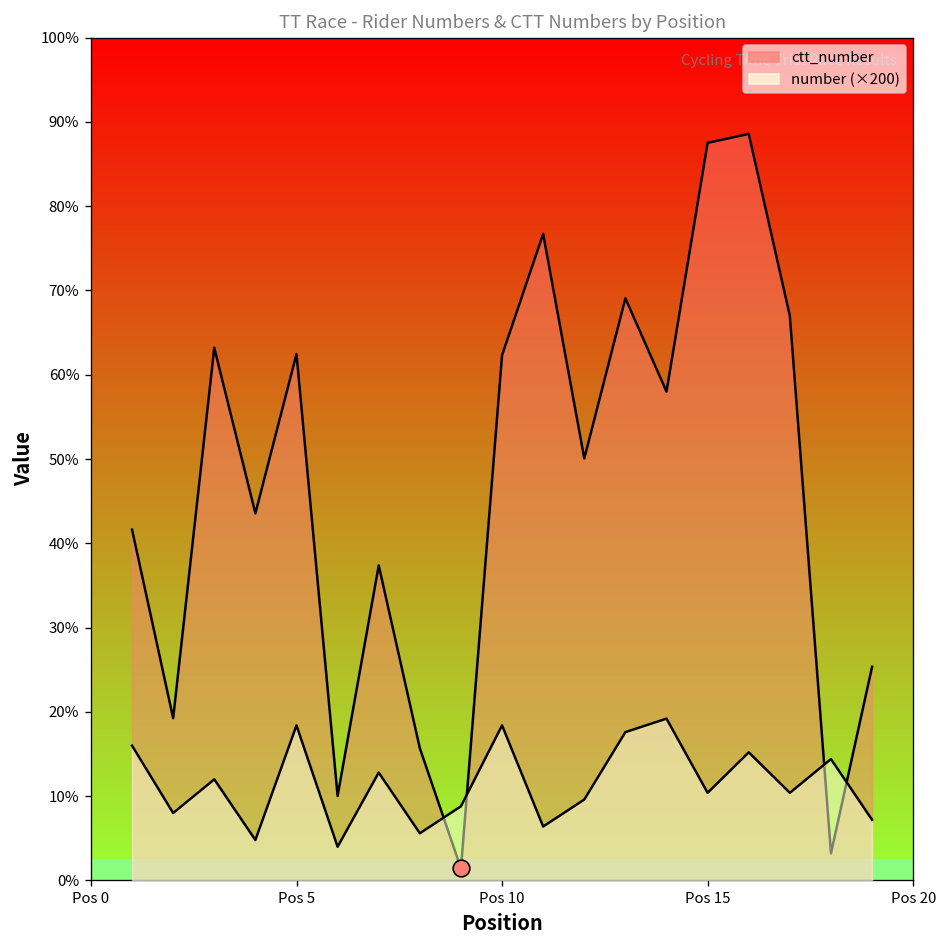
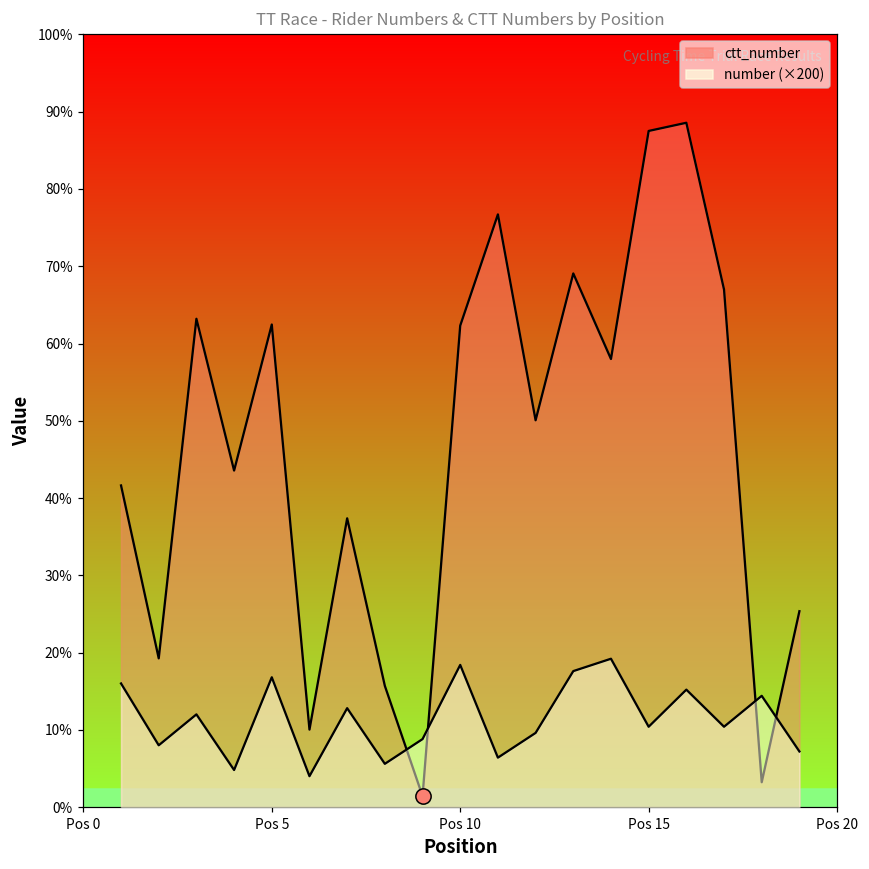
  {
    "number (×200)": {
-     "Pos 5": "18%",
+     "Pos 5": "17%",
      "Pos 10": "18%",
      "Pos 15": "10%"
    }
  }
